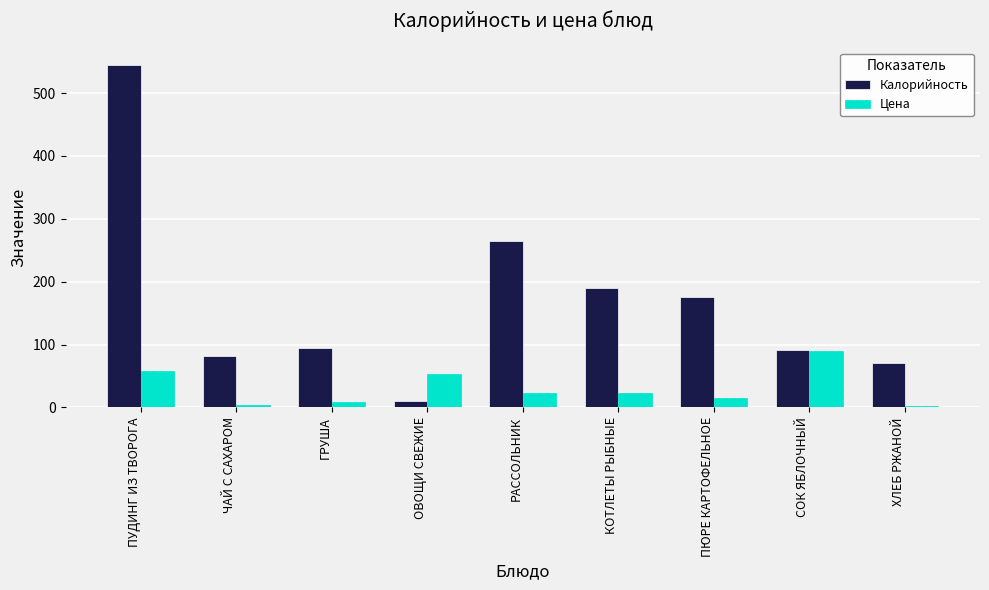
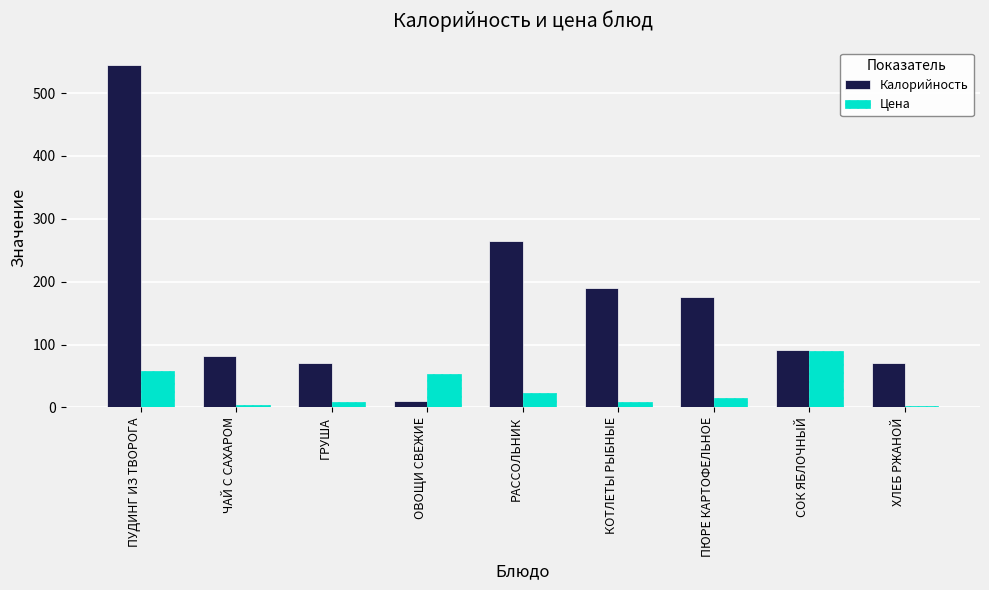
  {
    "Калорийность": {
      "ПУДИНГ ИЗ ТВОРОГА": 550,
      "ЧАЙ С САХАРОМ": 80,
-     "ГРУША": 90,
+     "ГРУША": 70,
      "ОВОЩИ СВЕЖИЕ": 10,
      "РАССОЛЬНИК": 270,
      "КОТЛЕТЫ РЫБНЫЕ": 190,
      "ПЮРЕ КАРТОФЕЛЬНОЕ": 180,
      "СОК ЯБЛОЧНЫЙ": 90,
      "ХЛЕБ РЖАНОЙ": 70
    },
    "Цена": {
      "ПУДИНГ ИЗ ТВОРОГА": 60,
      "ГРУША": 10,
      "ОВОЩИ СВЕЖИЕ": 50,
      "РАССОЛЬНИК": 20,
-     "КОТЛЕТЫ РЫБНЫЕ": 20,
+     "КОТЛЕТЫ РЫБНЫЕ": 10,
      "ПЮРЕ КАРТОФЕЛЬНОЕ": 20,
      "СОК ЯБЛОЧНЫЙ": 90
    }
  }
